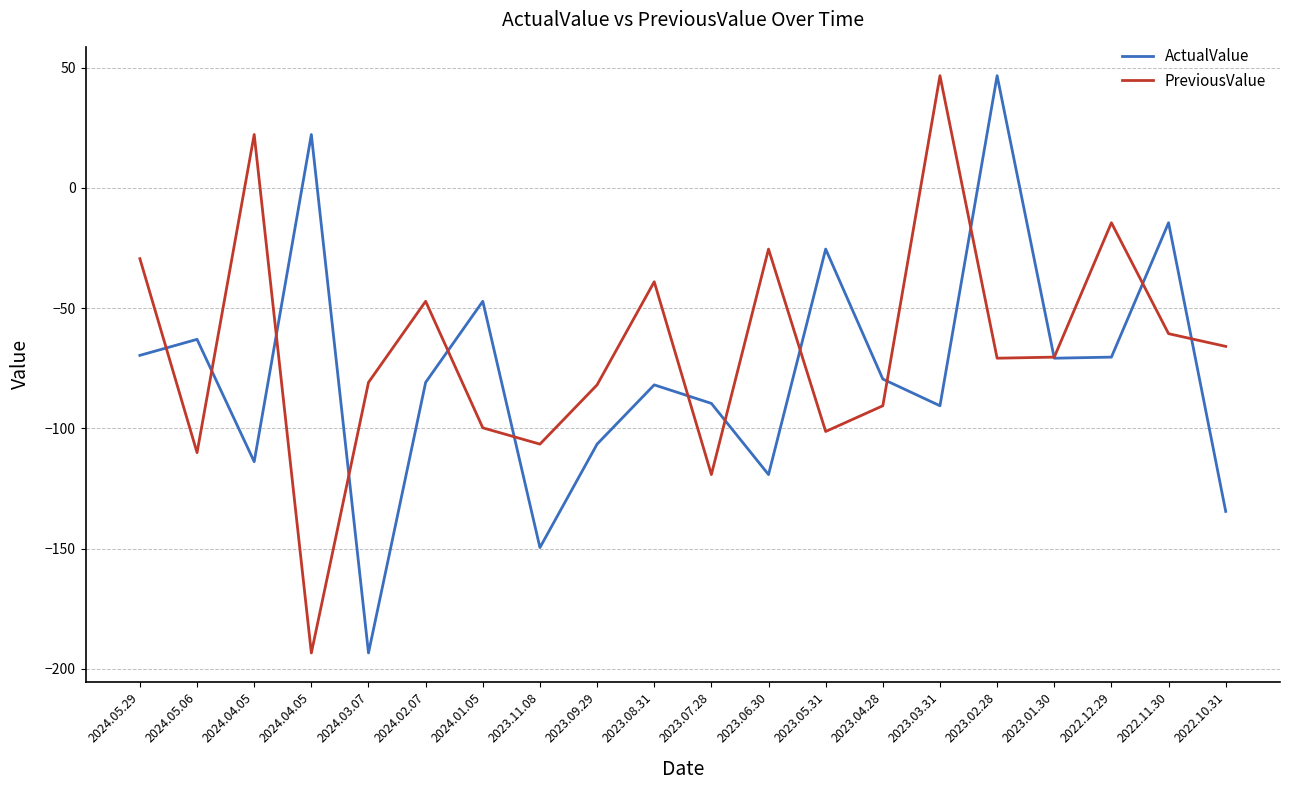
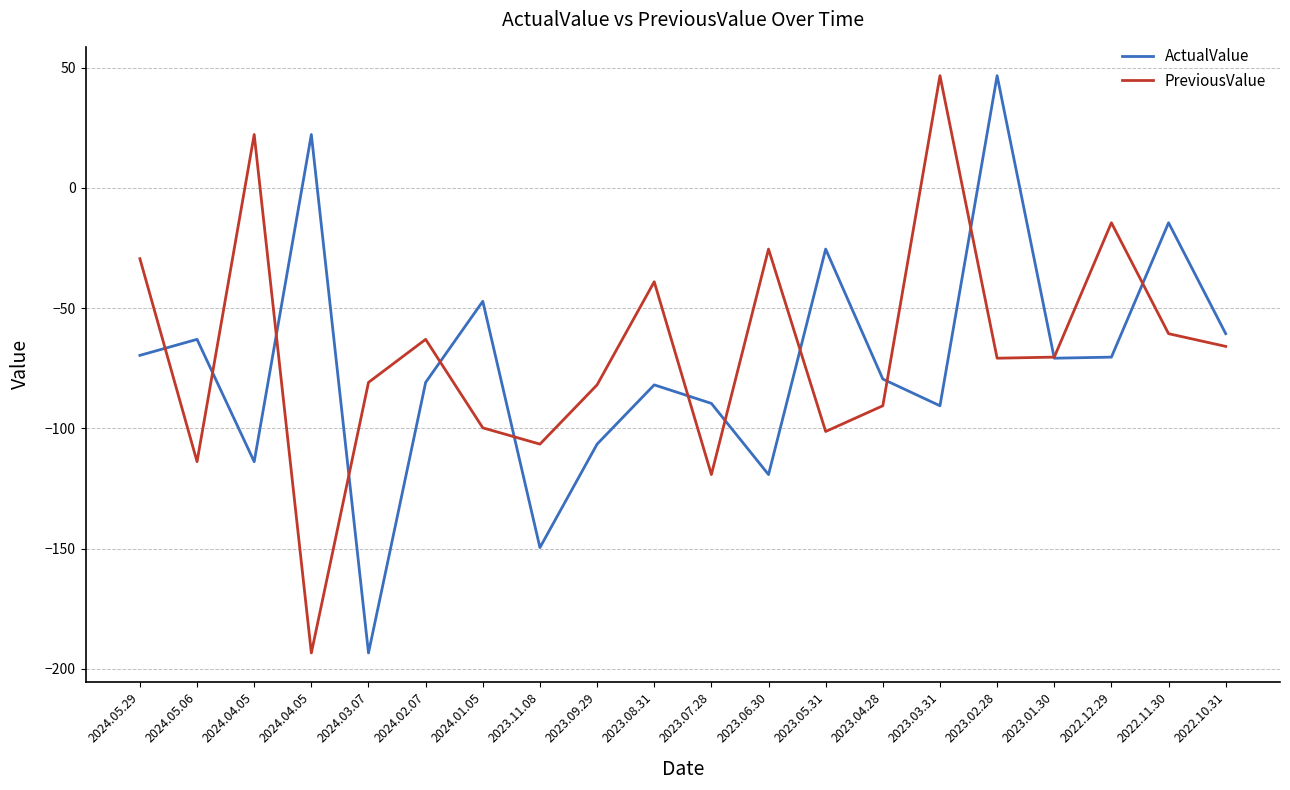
  {
    "ActualValue": {
      "2024.05.29": -70,
      "2024.05.06": -63,
      "2024.03.07": -193,
      "2024.02.07": -81,
      "2024.01.05": -47,
      "2023.11.08": -150,
      "2023.09.29": -107,
      "2023.08.31": -82,
      "2023.07.28": -90,
      "2023.06.30": -119,
      "2023.05.31": -25,
      "2023.04.28": -79,
      "2023.03.31": -91,
      "2023.02.28": 47,
      "2022.12.29": -70,
      "2022.11.30": -14,
-     "2022.10.31": -135
+     "2022.10.31": -61
    },
    "PreviousValue": {
      "2024.05.29": -29,
-     "2024.05.06": -110,
+     "2024.05.06": -114,
      "2024.03.07": -81,
-     "2024.02.07": -47,
+     "2024.02.07": -63,
      "2024.01.05": -100,
      "2023.11.08": -107,
      "2023.09.29": -82,
      "2023.08.31": -39,
      "2023.07.28": -119,
      "2023.06.30": -25,
      "2023.05.31": -101,
      "2023.04.28": -91,
      "2023.03.31": 47,
      "2023.02.28": -71,
      "2022.12.29": -14,
      "2022.11.30": -61,
      "2022.10.31": -66
    }
  }
